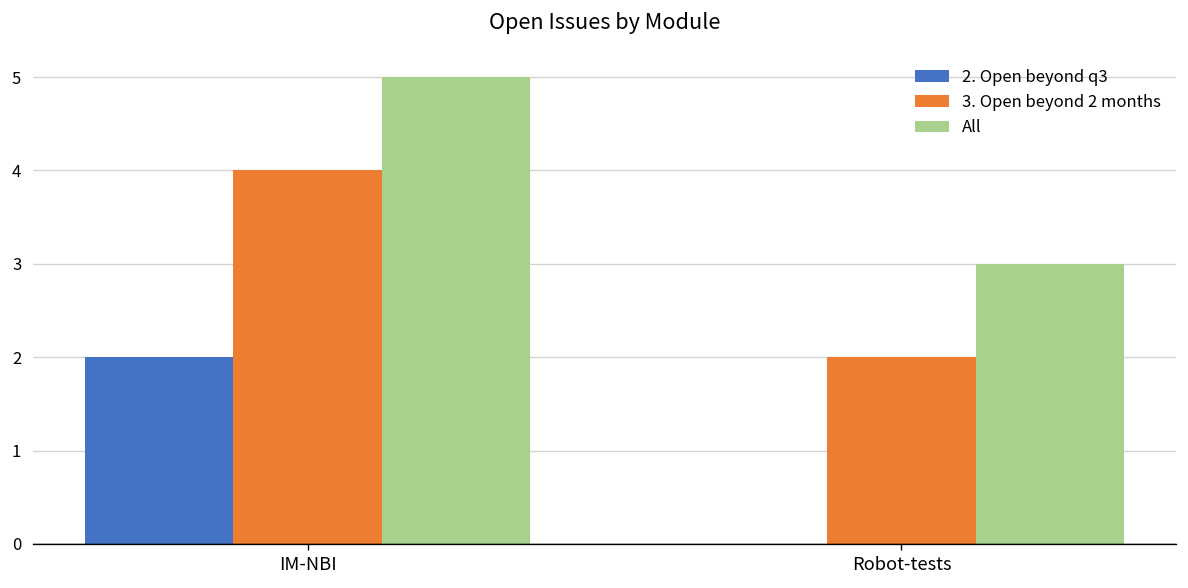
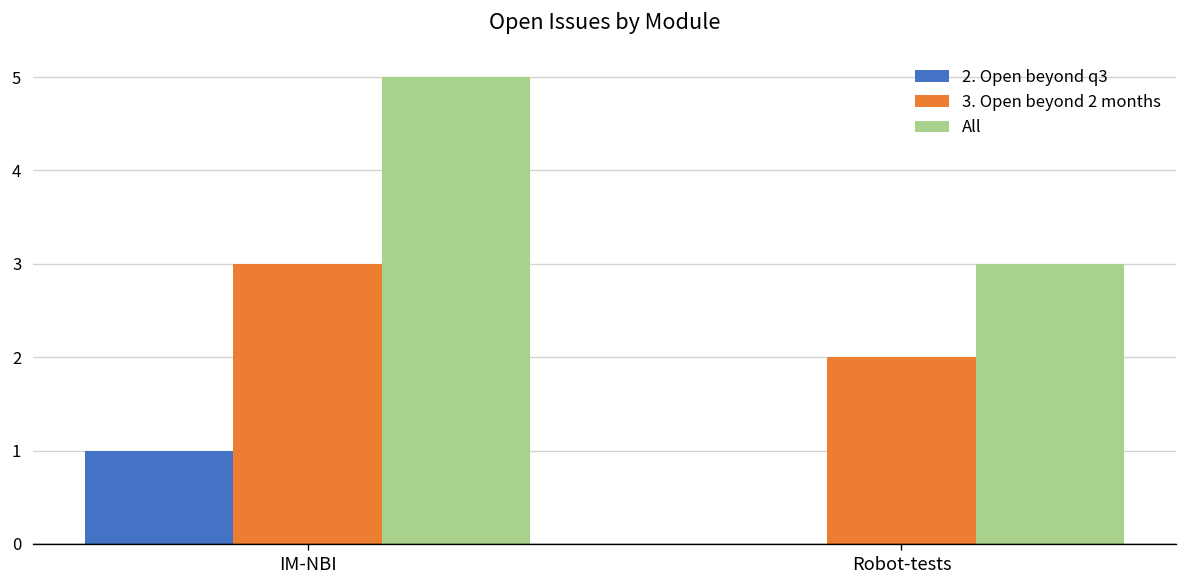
  {
    "2. Open beyond q3": {
-     "IM-NBI": 2,
+     "IM-NBI": 1,
      "Robot-tests": 0
    },
    "3. Open beyond 2 months": {
-     "IM-NBI": 4,
+     "IM-NBI": 3,
      "Robot-tests": 2
    },
    "All": {
      "IM-NBI": 5,
      "Robot-tests": 3
    }
  }
